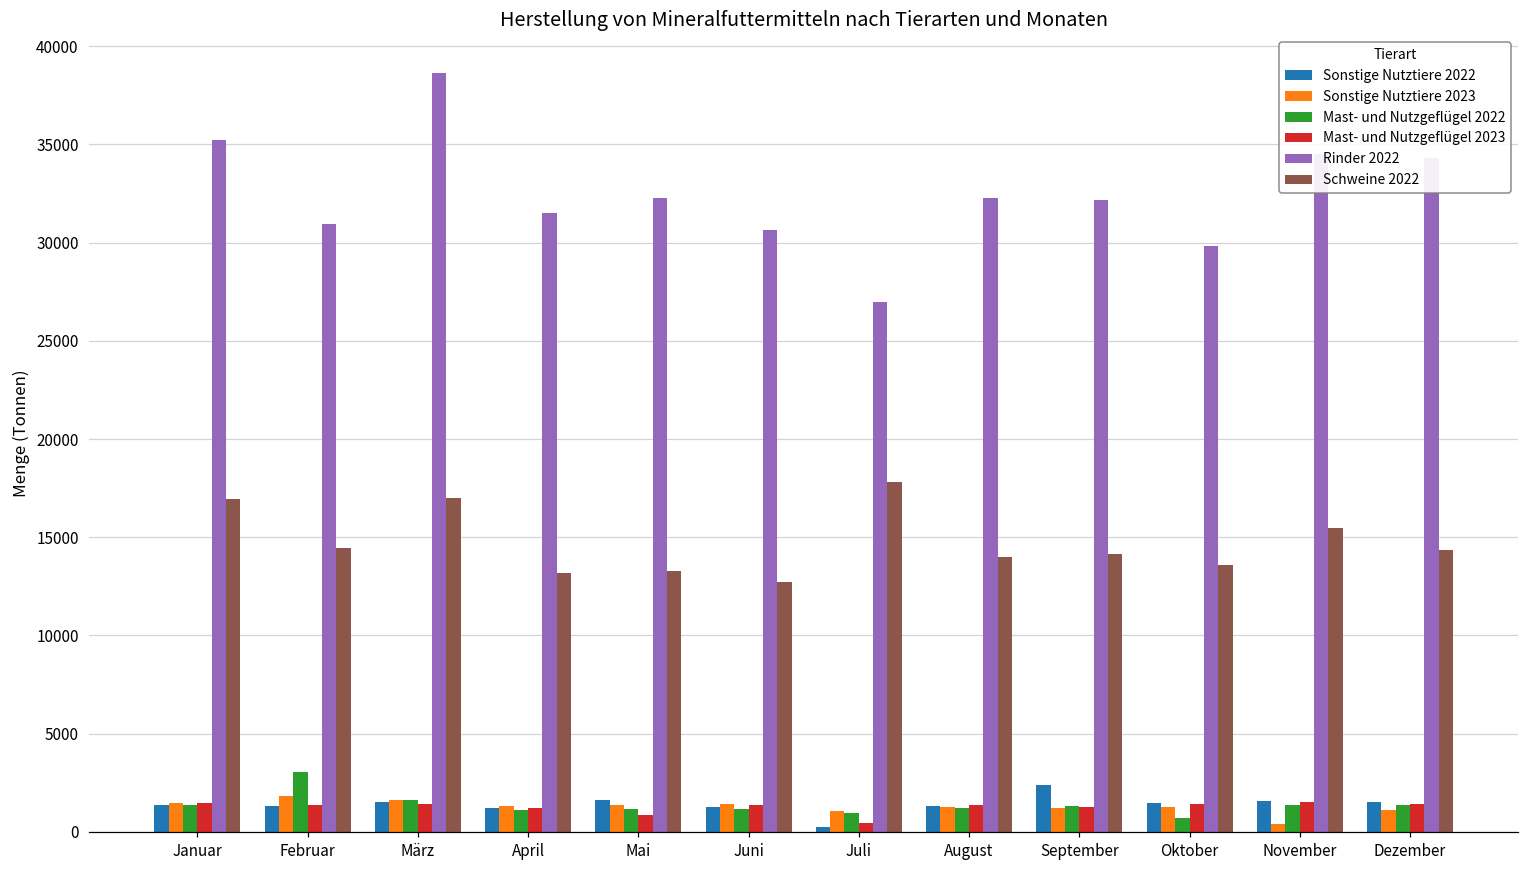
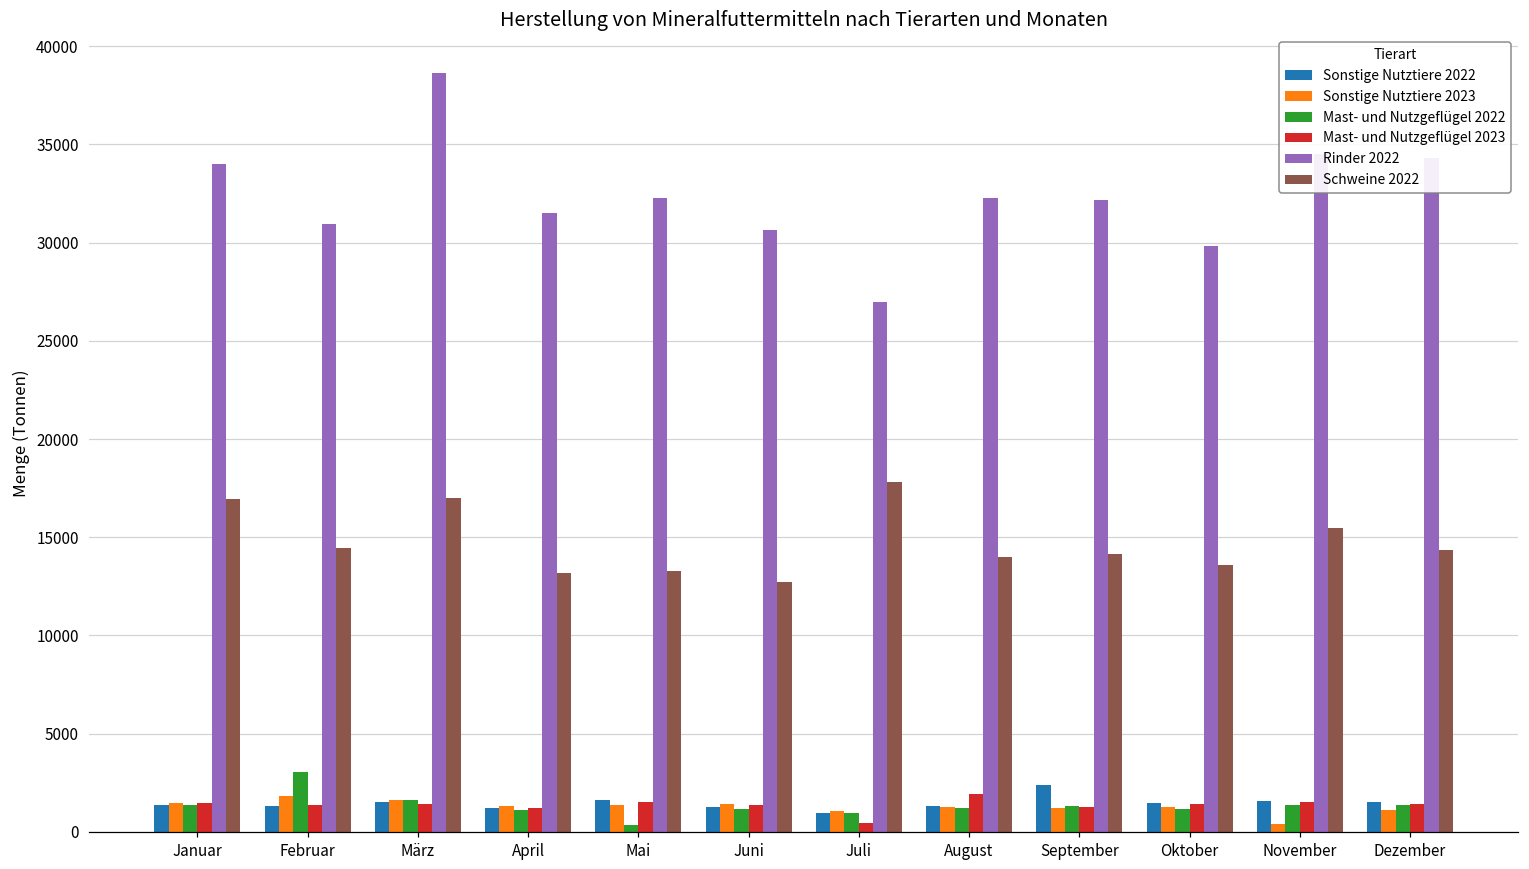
  {
    "Sonstige Nutztiere 2022": {
      "Januar": 1400,
      "Februar": 1300,
      "März": 1500,
      "April": 1200,
      "Mai": 1600,
      "Juni": 1300,
-     "Juli": 300,
+     "Juli": 1000,
      "August": 1300,
      "September": 2400,
      "Oktober": 1500,
      "November": 1600,
      "Dezember": 1500
    },
    "Sonstige Nutztiere 2023": {
      "Januar": 1500,
      "Februar": 1800,
      "März": 1600,
      "April": 1300,
      "Mai": 1400,
      "Juni": 1400,
      "Juli": 1100,
      "August": 1300,
      "September": 1200,
      "Oktober": 1200,
      "November": 400,
      "Dezember": 1100
    },
    "Mast- und Nutzgeflügel 2022": {
      "Januar": 1400,
      "Februar": 3100,
      "März": 1600,
      "April": 1100,
-     "Mai": 1200,
+     "Mai": 400,
      "Juni": 1200,
      "Juli": 1000,
      "August": 1200,
      "September": 1300,
-     "Oktober": 700,
+     "Oktober": 1200,
      "November": 1400,
      "Dezember": 1400
    },
    "Mast- und Nutzgeflügel 2023": {
      "Januar": 1500,
      "Februar": 1400,
      "März": 1400,
      "April": 1200,
-     "Mai": 900,
+     "Mai": 1500,
      "Juni": 1400,
      "Juli": 400,
-     "August": 1400,
+     "August": 1900,
      "September": 1300,
      "Oktober": 1400,
      "November": 1500,
      "Dezember": 1400
    },
    "Rinder 2022": {
-     "Januar": 35200,
+     "Januar": 34000,
      "Februar": 31000,
      "März": 38600,
      "April": 31500,
      "Mai": 32300,
      "Juni": 30600,
      "Juli": 27000,
      "August": 32300,
      "September": 32100,
      "Oktober": 29800
    },
    "Schweine 2022": {
      "Januar": 16900,
      "Februar": 14500,
      "März": 17000,
      "April": 13200,
      "Mai": 13300,
      "Juni": 12700,
      "Juli": 17800,
      "August": 14000,
      "September": 14100,
      "Oktober": 13600,
      "November": 15500,
      "Dezember": 14300
    }
  }
